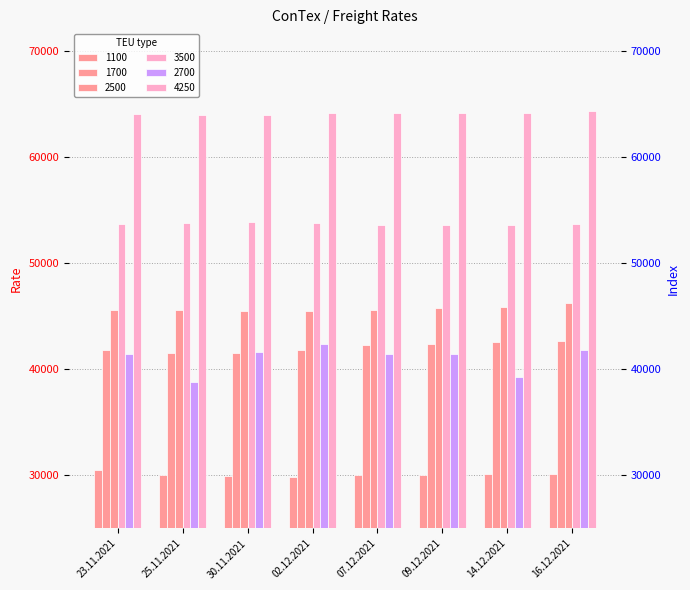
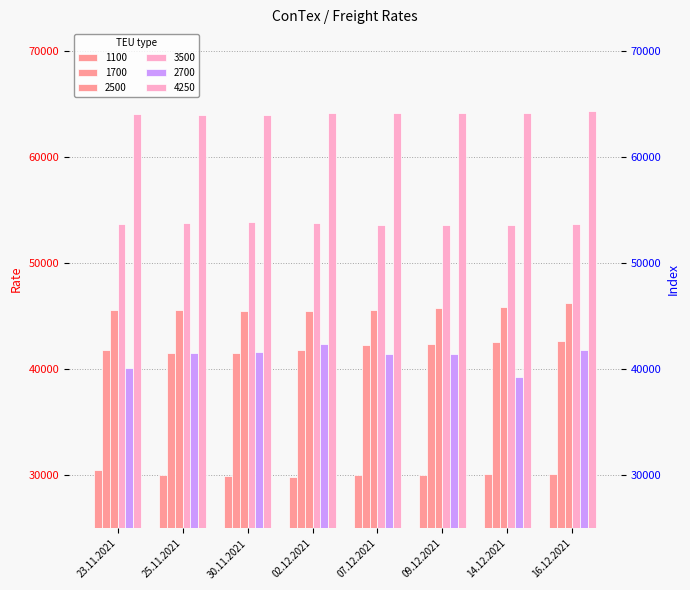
  {
    "2700": {
-     "23.11.2021": 41400,
-     "25.11.2021": 38800,
+     "23.11.2021": 40100,
+     "25.11.2021": 41500,
      "30.11.2021": 41600,
      "02.12.2021": 42300,
      "07.12.2021": 41400,
      "09.12.2021": 41400,
      "14.12.2021": 39200,
      "16.12.2021": 41800
    }
  }
